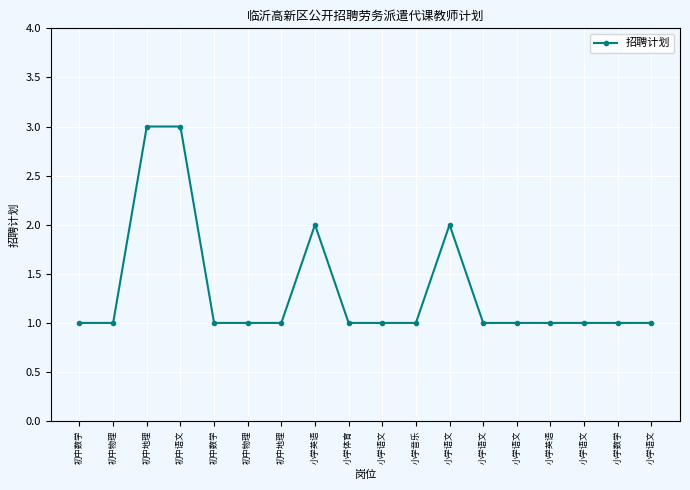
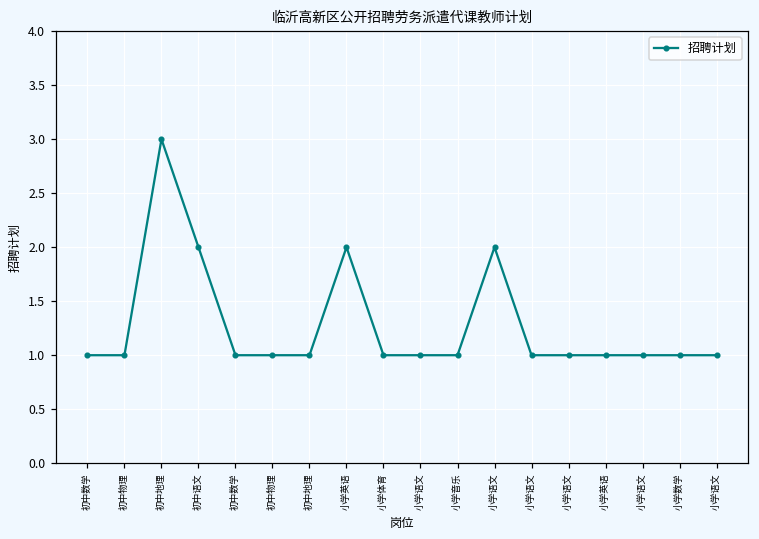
  {
-   "初中语文": 3,
+   "初中语文": 2,
    "小学体育": 1,
    "小学音乐": 1,
    "小学数学": 1
  }
